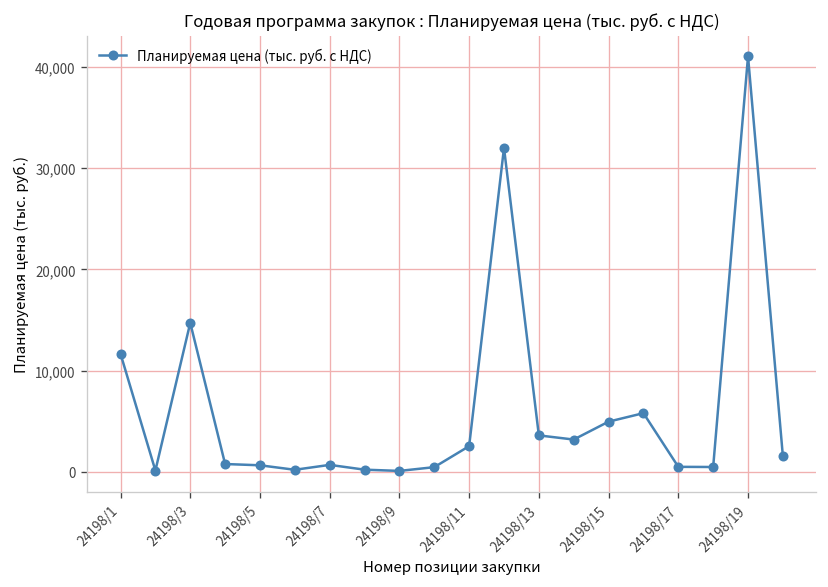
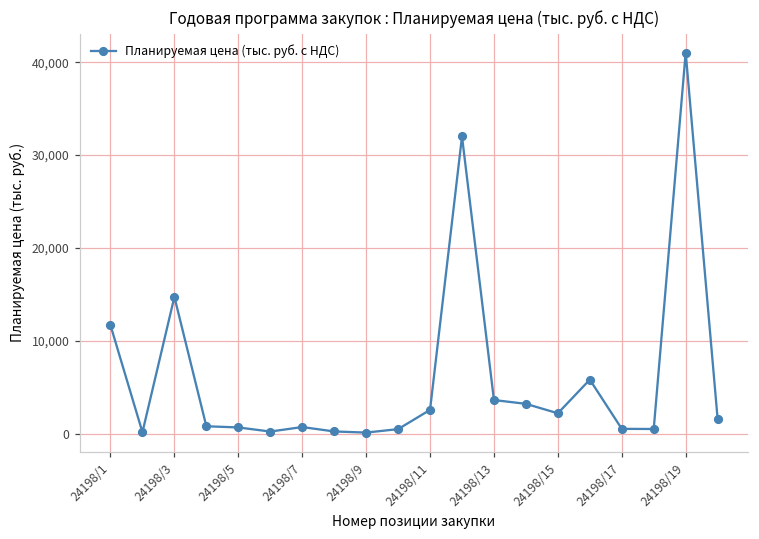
  {
    "24198/1": "12,000",
    "24198/3": "15,000",
    "24198/5": "1,000",
    "24198/7": "1,000",
    "24198/9": "0",
    "24198/11": "3,000",
    "24198/13": "4,000",
-   "24198/15": "5,000",
+   "24198/15": "2,000",
    "24198/17": "1,000",
    "24198/19": "41,000"
  }
